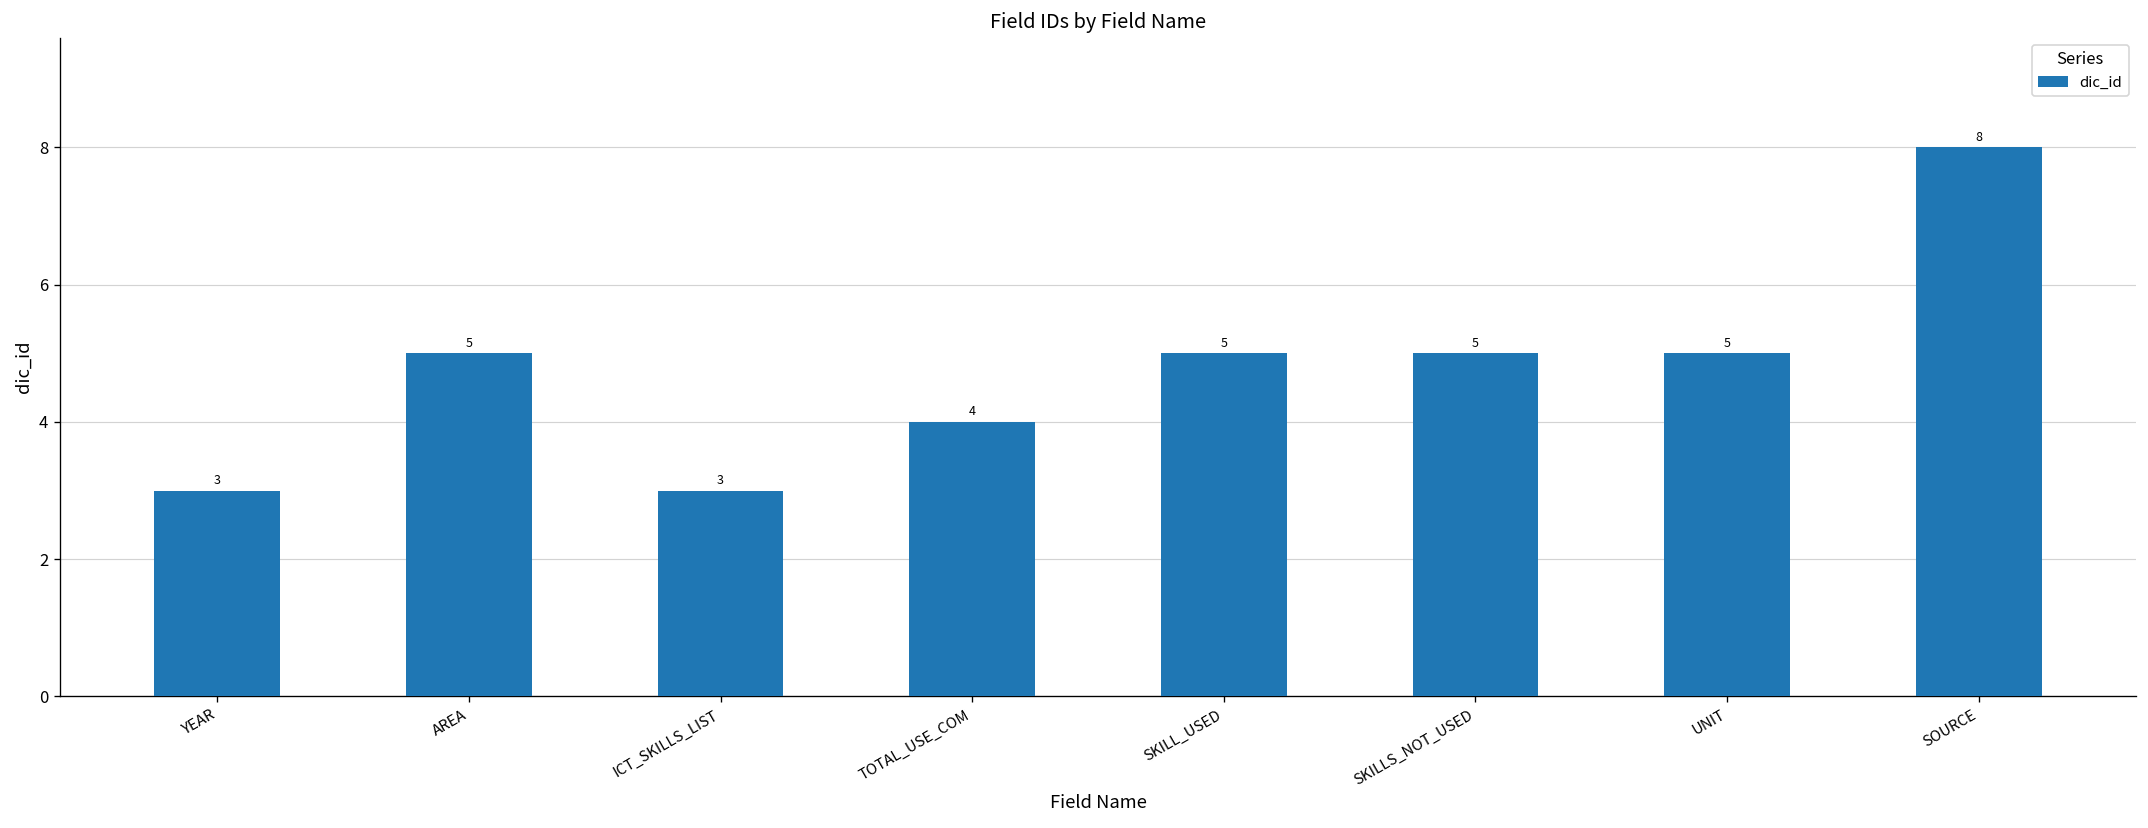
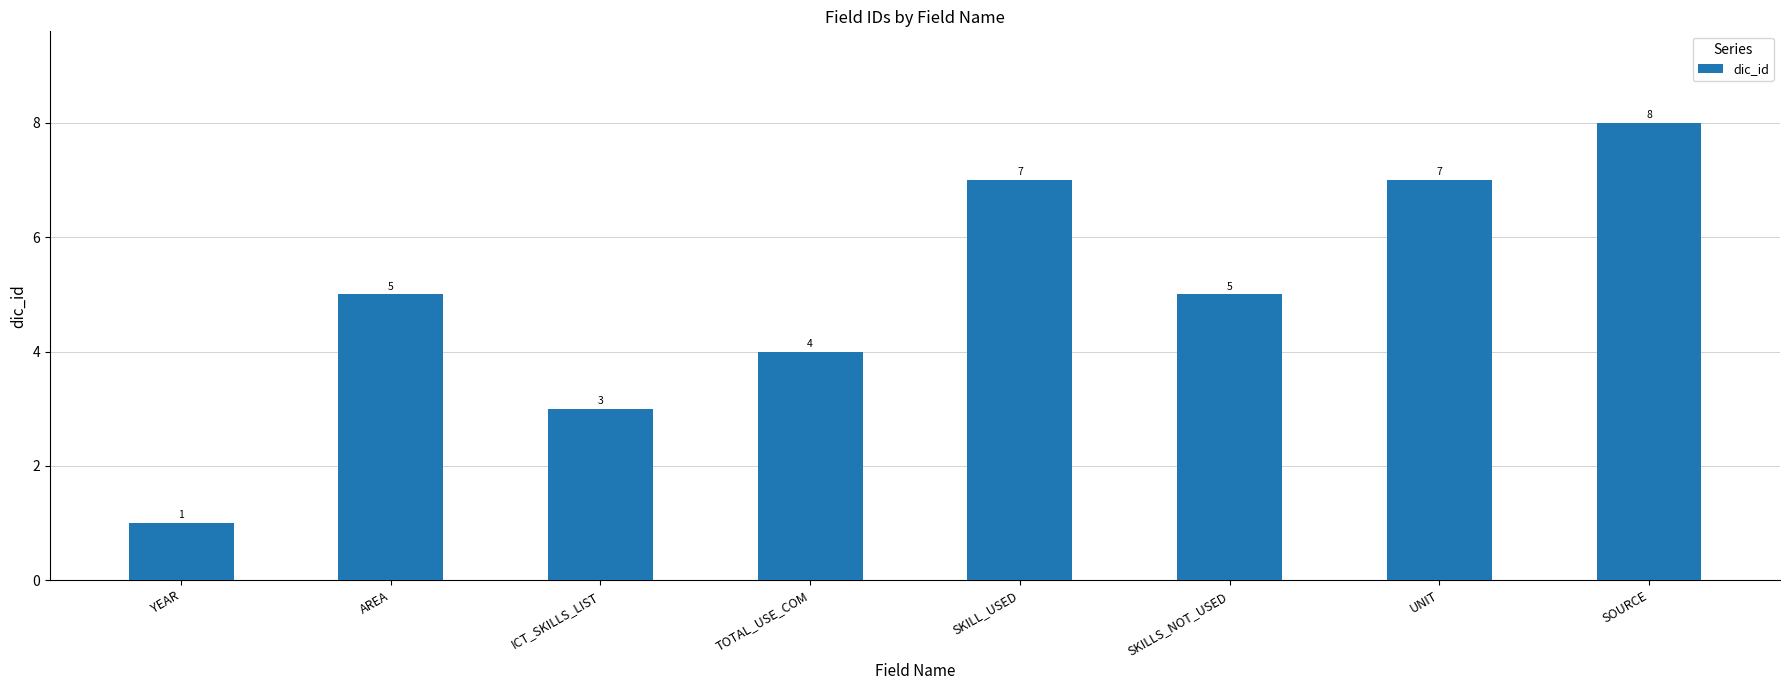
  {
-   "YEAR": 3,
+   "YEAR": 1,
    "AREA": 5,
    "ICT_SKILLS_LIST": 3,
    "TOTAL_USE_COM": 4,
-   "SKILL_USED": 5,
+   "SKILL_USED": 7,
    "SKILLS_NOT_USED": 5,
-   "UNIT": 5,
+   "UNIT": 7,
    "SOURCE": 8
  }
